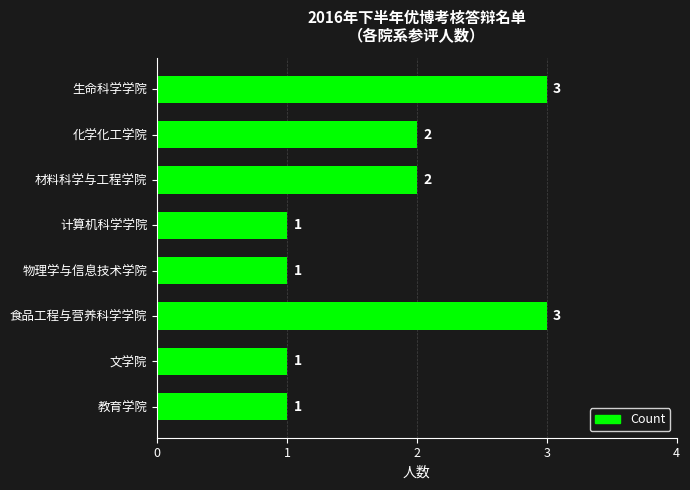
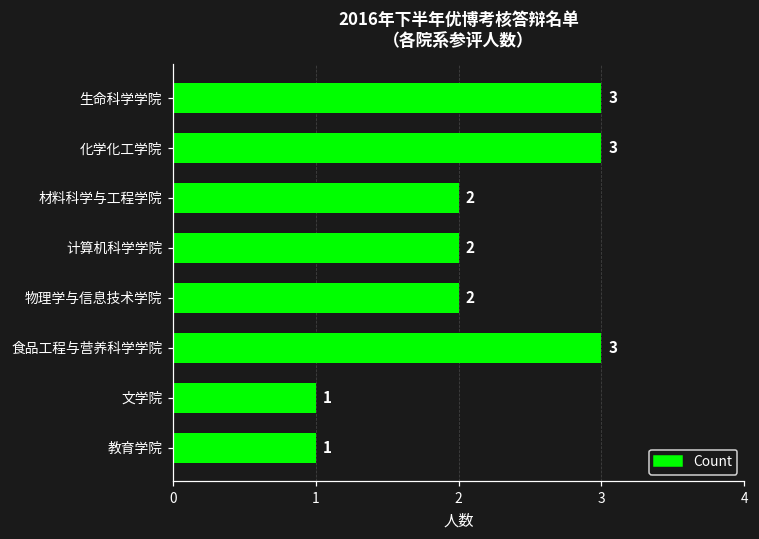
  {
    "生命科学学院": 3,
-   "化学化工学院": 2,
+   "化学化工学院": 3,
    "材料科学与工程学院": 2,
-   "计算机科学学院": 1,
-   "物理学与信息技术学院": 1,
+   "计算机科学学院": 2,
+   "物理学与信息技术学院": 2,
    "食品工程与营养科学学院": 3,
    "文学院": 1,
    "教育学院": 1
  }
